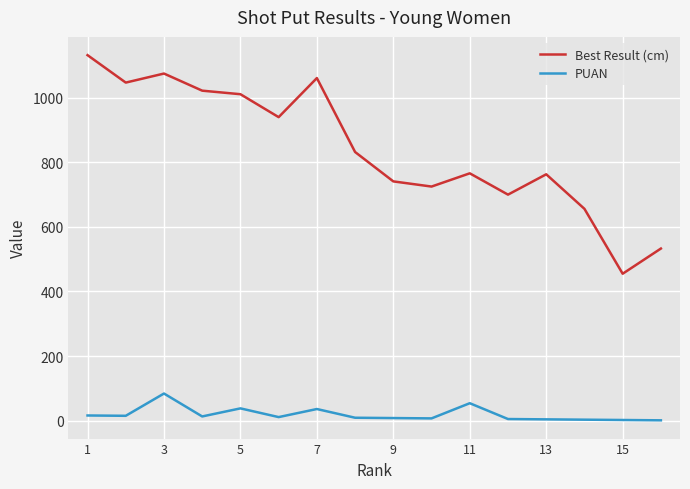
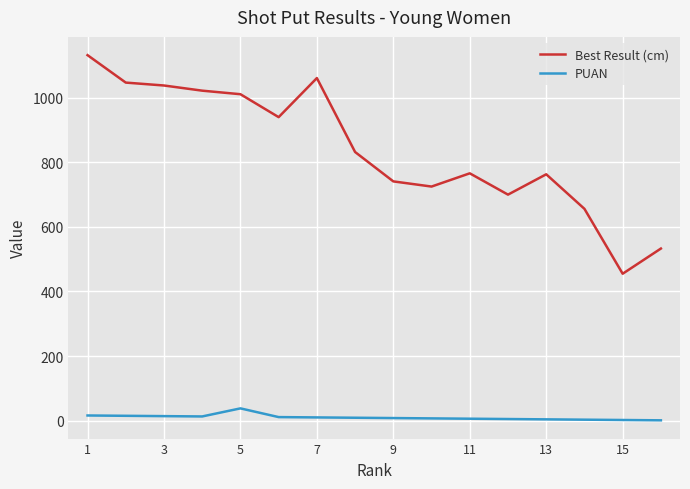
  {
    "Best Result (cm)": {
      "1": 1130,
-     "3": 1080,
+     "3": 1040,
      "5": 1010,
      "7": 1060,
      "9": 740,
      "11": 770,
      "13": 760,
      "15": 460
    },
    "PUAN": {
      "1": 20,
-     "3": 80,
+     "3": 10,
      "5": 40,
-     "7": 40,
+     "7": 10,
      "9": 10,
-     "11": 50,
+     "11": 10,
      "13": 0,
      "15": 0
    }
  }
